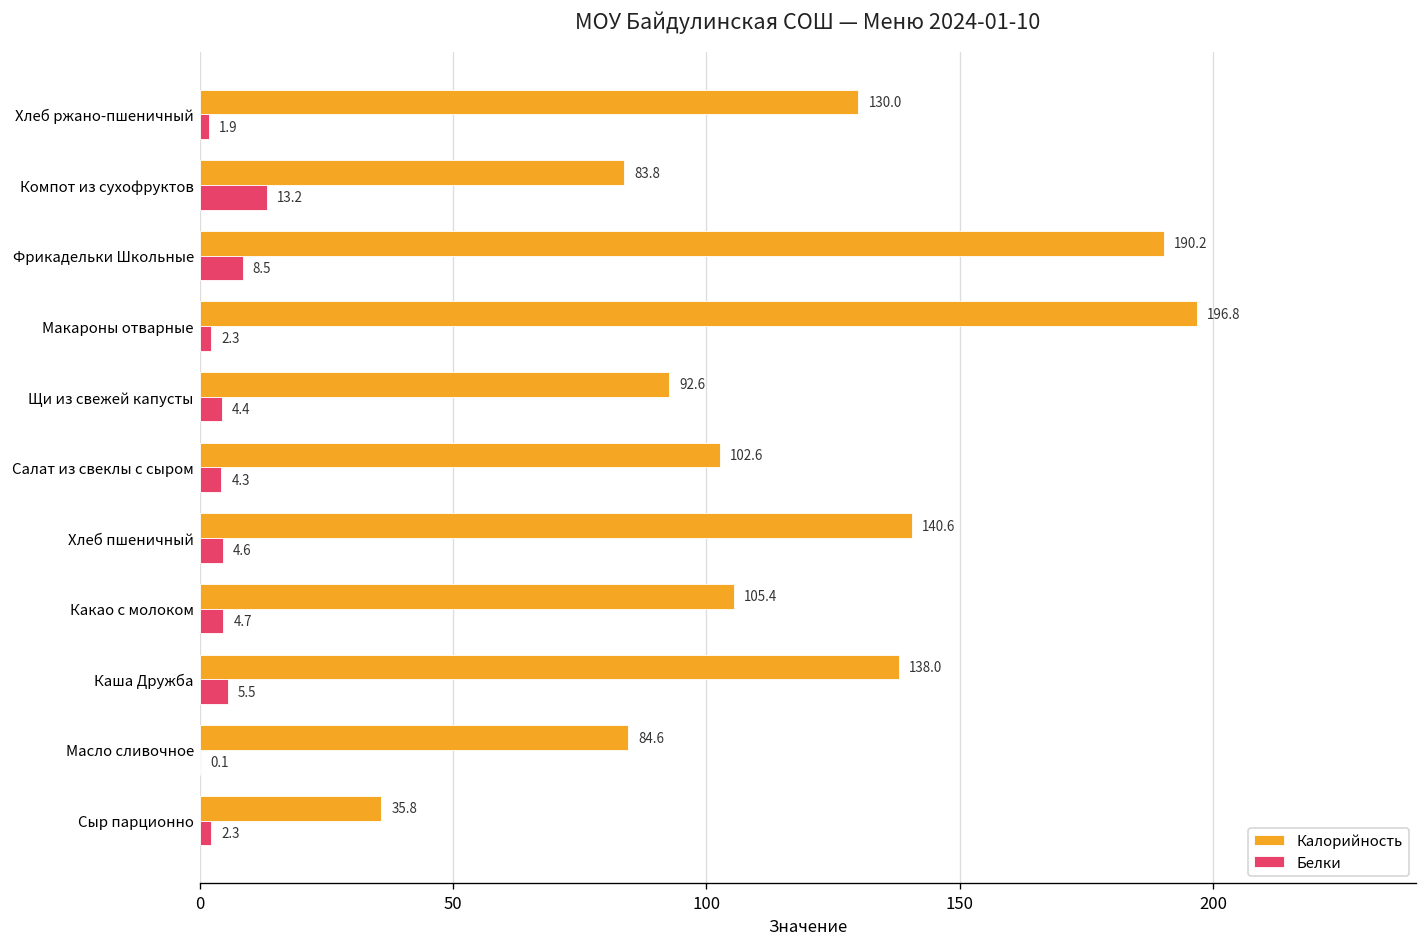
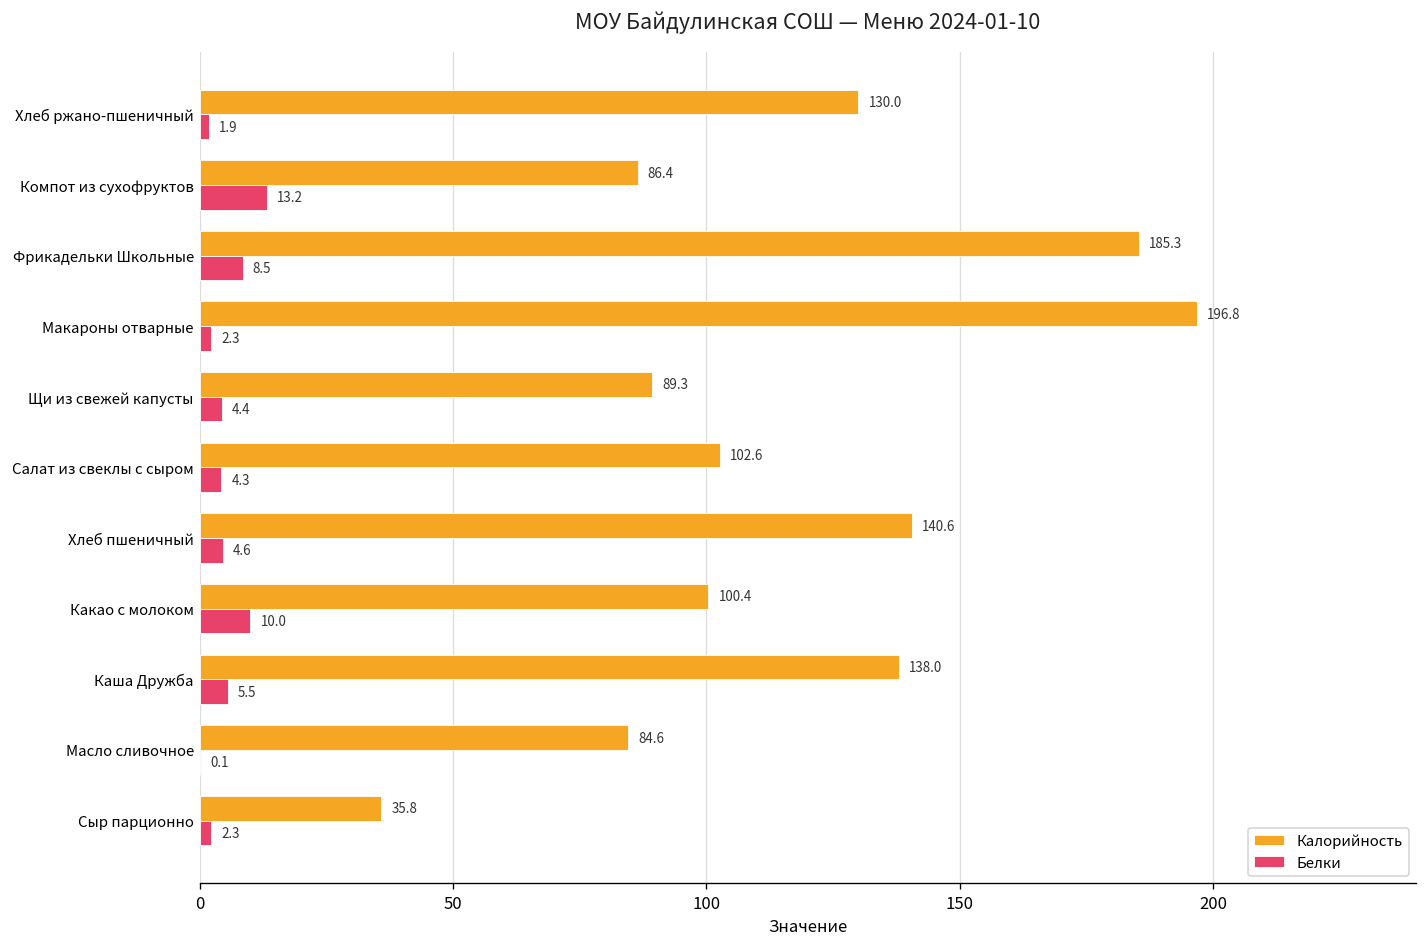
  {
    "Калорийность": {
      "Хлеб ржано-пшеничный": 130.0,
-     "Компот из сухофруктов": 83.8,
-     "Фрикадельки Школьные": 190.2,
+     "Компот из сухофруктов": 86.4,
+     "Фрикадельки Школьные": 185.3,
      "Макароны отварные": 196.8,
-     "Щи из свежей капусты": 92.6,
+     "Щи из свежей капусты": 89.3,
      "Салат из свеклы с сыром": 102.6,
      "Хлеб пшеничный": 140.6,
-     "Какао с молоком": 105.4,
+     "Какао с молоком": 100.4,
      "Каша Дружба": 138.0,
      "Масло сливочное": 84.6,
      "Сыр парционно": 35.8
    },
    "Белки": {
      "Хлеб ржано-пшеничный": 1.9,
      "Компот из сухофруктов": 13.2,
      "Фрикадельки Школьные": 8.5,
      "Макароны отварные": 2.3,
      "Щи из свежей капусты": 4.4,
      "Салат из свеклы с сыром": 4.3,
      "Хлеб пшеничный": 4.6,
-     "Какао с молоком": 4.7,
+     "Какао с молоком": 10.0,
      "Каша Дружба": 5.5,
      "Масло сливочное": 0.1,
      "Сыр парционно": 2.3
    }
  }
